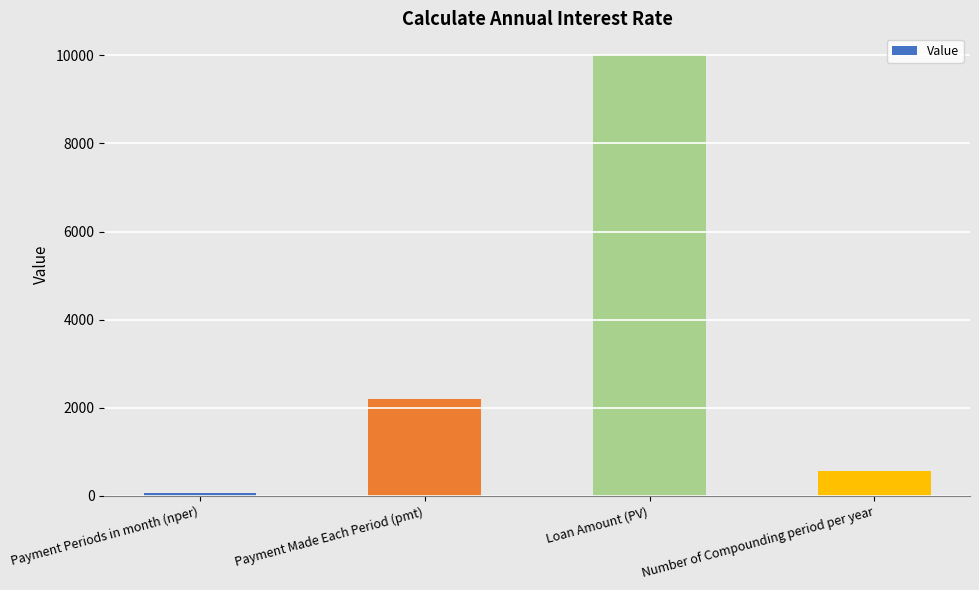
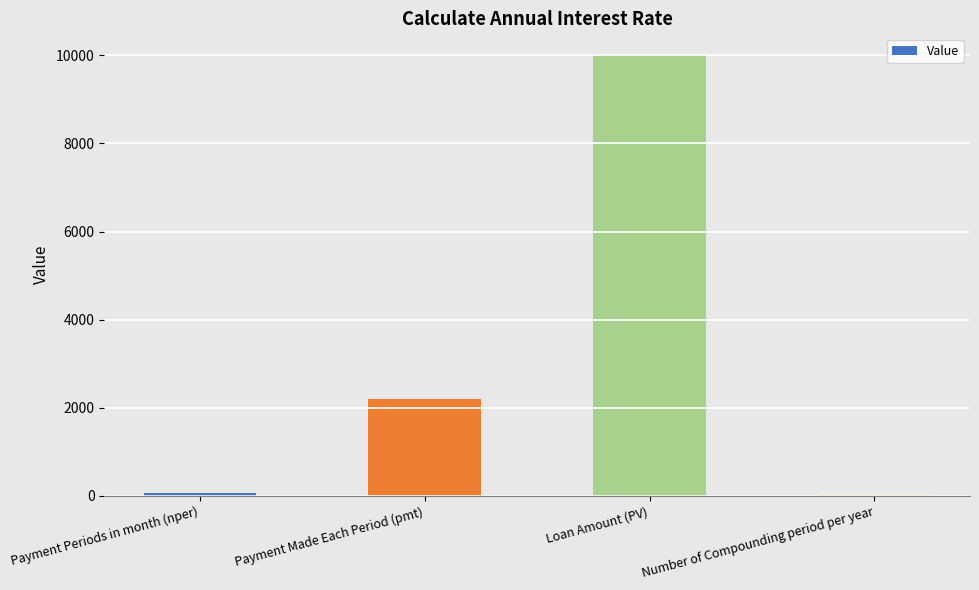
  {
    "Payment Periods in month (nper)": 100,
    "Payment Made Each Period (pmt)": 2200,
    "Loan Amount (PV)": 10000,
-   "Number of Compounding period per year": 600
+   "Number of Compounding period per year": 0
  }
